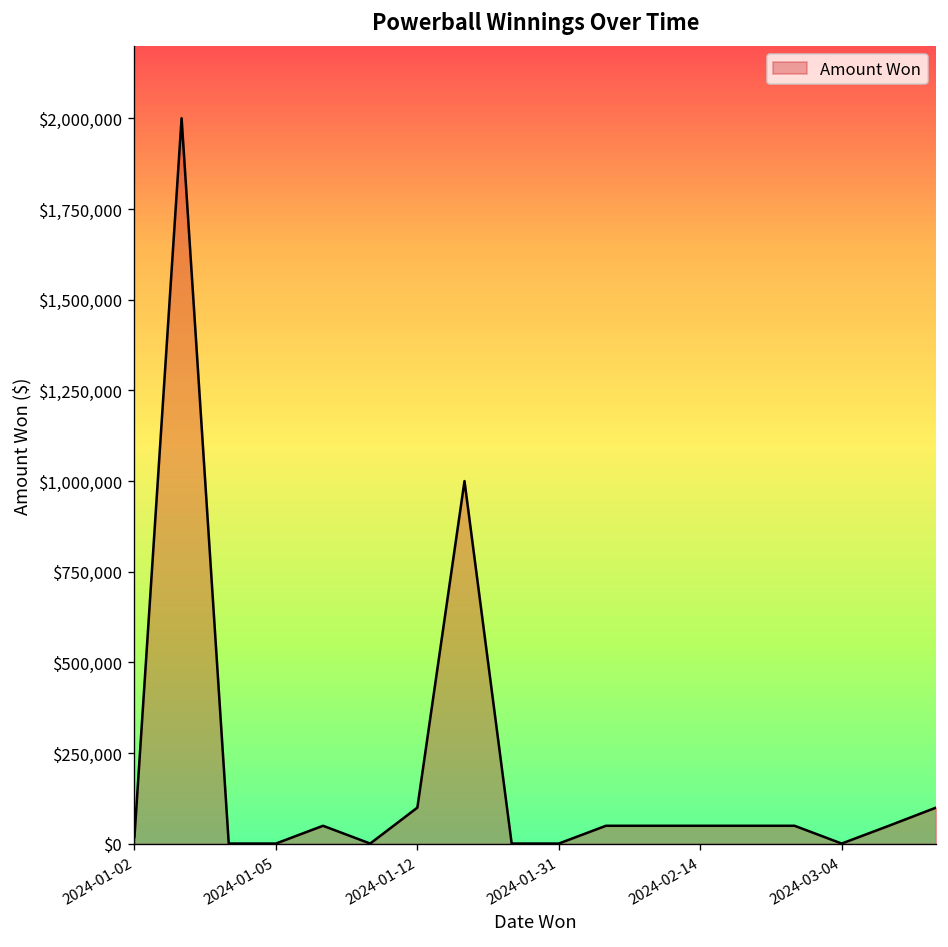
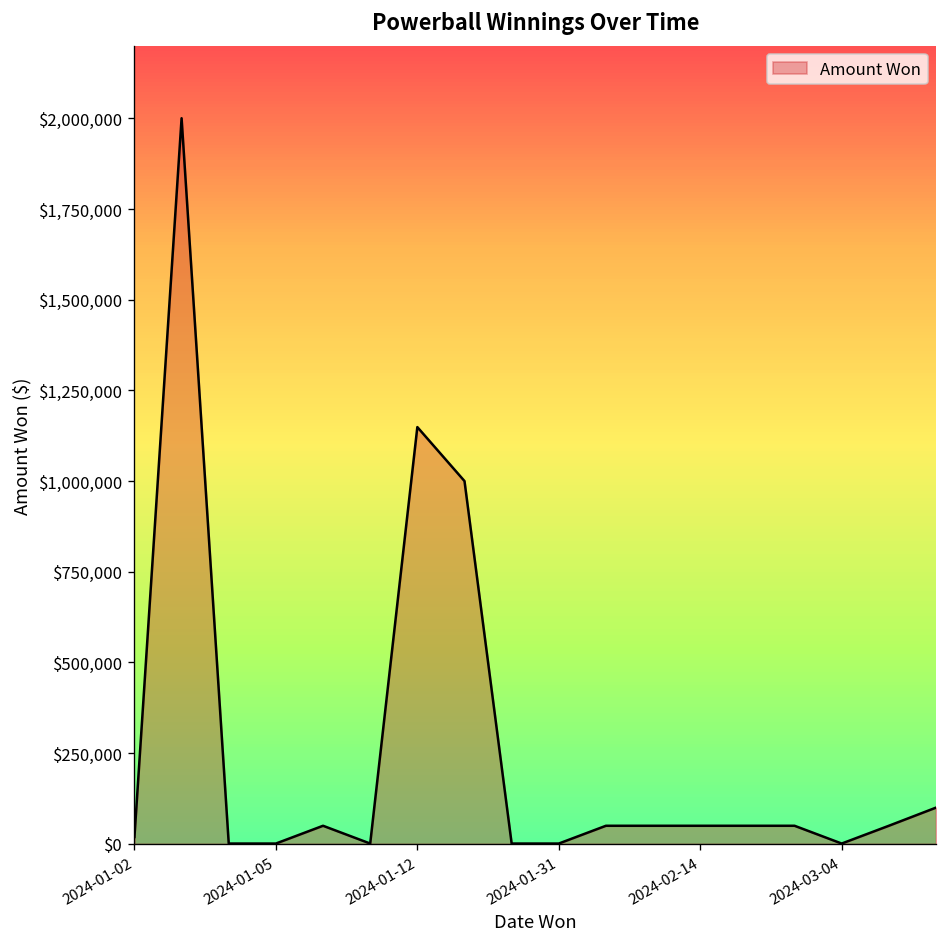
  {
    "2024-01-02": "$20,000",
    "2024-01-05": "$0",
-   "2024-01-12": "$100,000",
+   "2024-01-12": "$1,150,000",
    "2024-01-31": "$0",
    "2024-03-04": "$0"
  }
